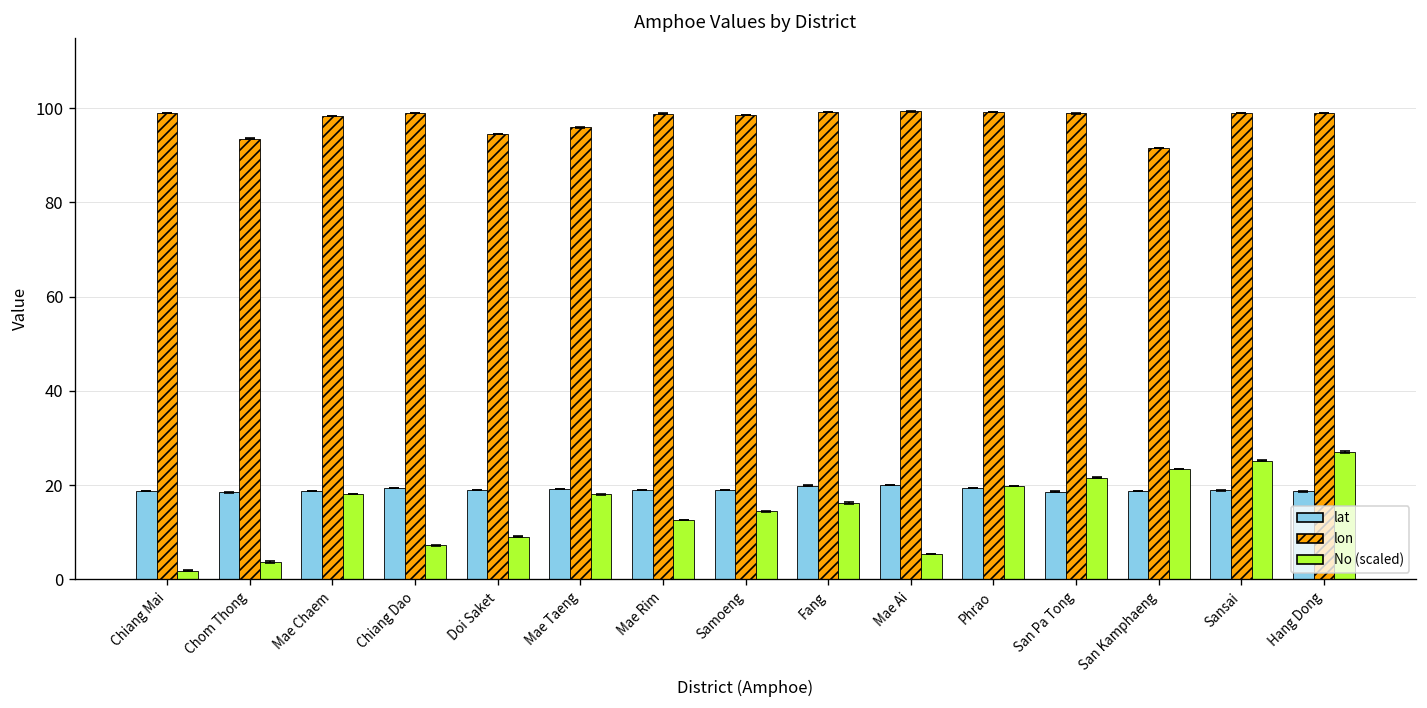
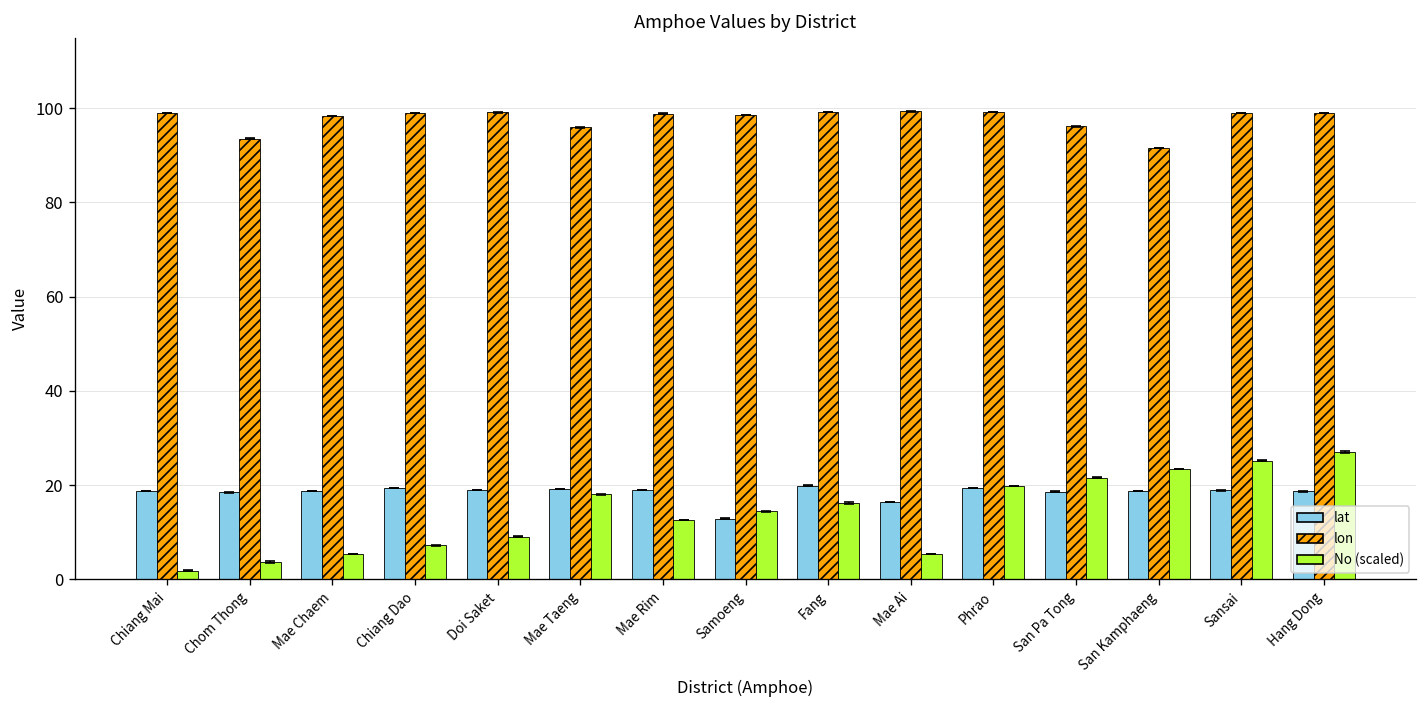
  {
    "lat": {
      "Chiang Mai": 19,
      "Chom Thong": 18,
      "Mae Chaem": 19,
      "Chiang Dao": 19,
      "Doi Saket": 19,
      "Mae Taeng": 19,
      "Mae Rim": 19,
-     "Samoeng": 19,
+     "Samoeng": 13,
      "Fang": 20,
-     "Mae Ai": 20,
+     "Mae Ai": 16,
      "Phrao": 19,
      "San Pa Tong": 19,
      "San Kamphaeng": 19,
      "Sansai": 19,
      "Hang Dong": 19
    },
    "lon": {
      "Chiang Mai": 99,
      "Chom Thong": 94,
      "Mae Chaem": 98,
      "Chiang Dao": 99,
-     "Doi Saket": 95,
+     "Doi Saket": 99,
      "Mae Taeng": 96,
      "Mae Rim": 99,
      "Samoeng": 99,
      "Fang": 99,
      "Mae Ai": 99,
      "Phrao": 99,
-     "San Pa Tong": 99,
+     "San Pa Tong": 96,
      "San Kamphaeng": 92,
      "Sansai": 99,
      "Hang Dong": 99
    },
    "No (scaled)": {
      "Chiang Mai": 2,
      "Chom Thong": 4,
-     "Mae Chaem": 18,
+     "Mae Chaem": 5,
      "Chiang Dao": 7,
      "Doi Saket": 9,
      "Mae Taeng": 18,
      "Mae Rim": 13,
      "Samoeng": 14,
      "Fang": 16,
      "Mae Ai": 5,
      "Phrao": 20,
      "San Pa Tong": 22,
      "San Kamphaeng": 23,
      "Sansai": 25,
      "Hang Dong": 27
    }
  }
